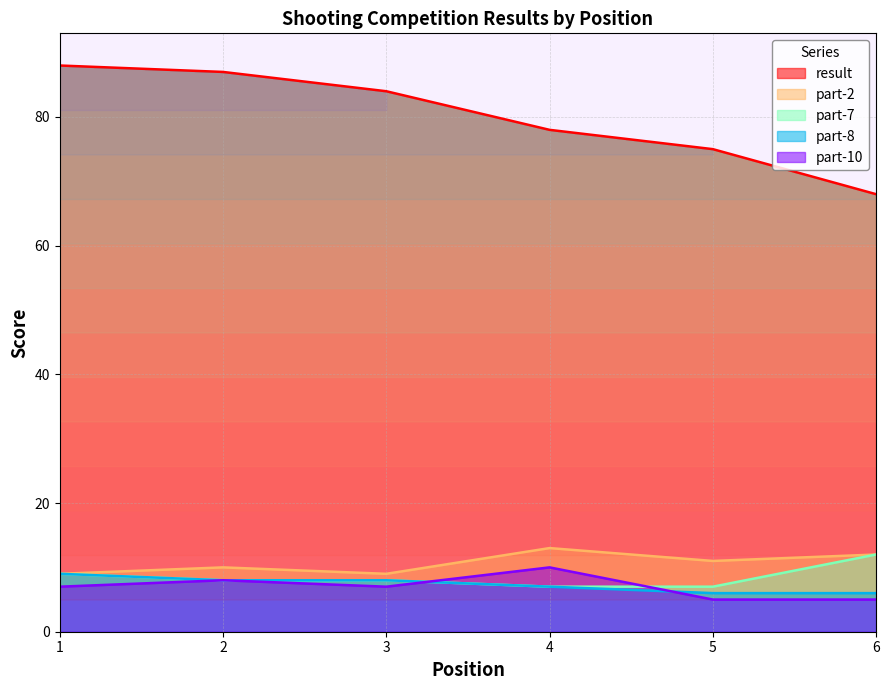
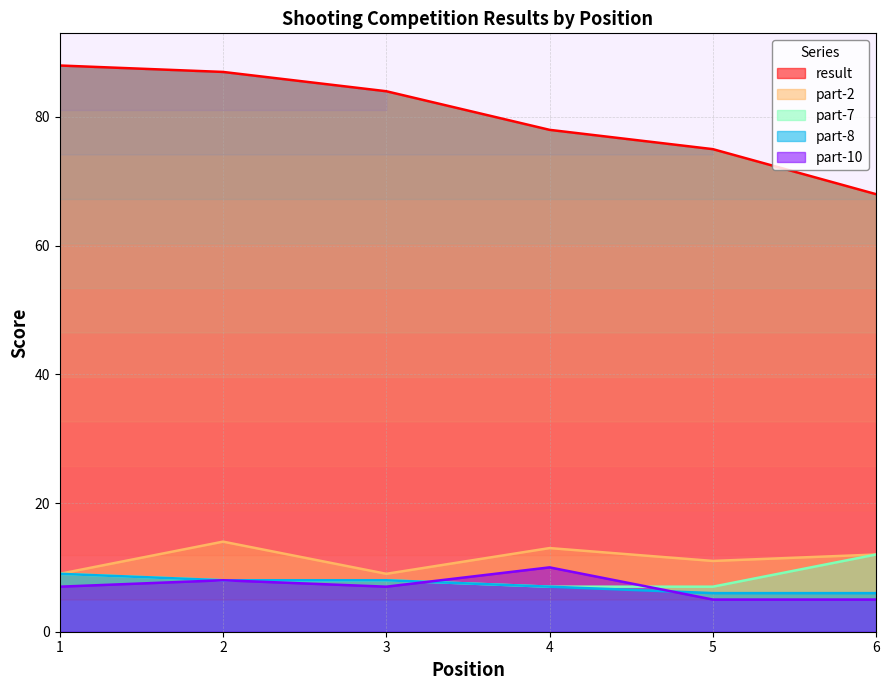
  {
    "result": {
      "6": 68
    },
    "part-2": {
-     "2": 10,
+     "2": 14,
      "3": 9,
      "4": 13,
      "5": 11
    },
    "part-7": {
      "5": 7
    },
    "part-8": {
      "5": 6,
      "6": 6
    },
    "part-10": {
      "1": 7,
      "3": 7,
      "4": 10,
      "5": 5,
      "6": 5
    }
  }
